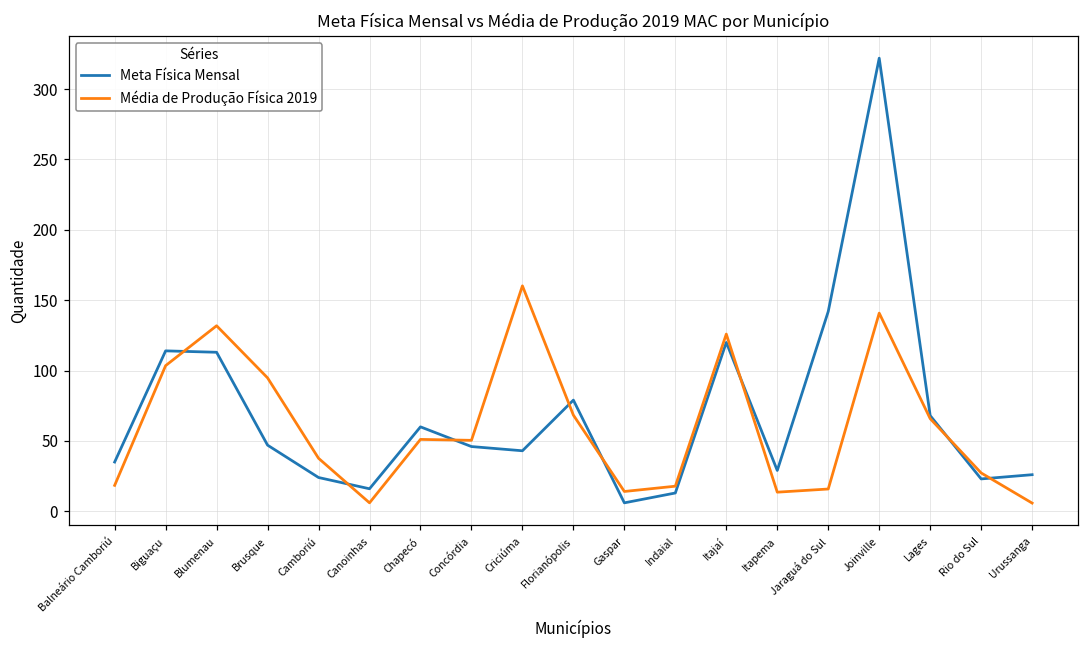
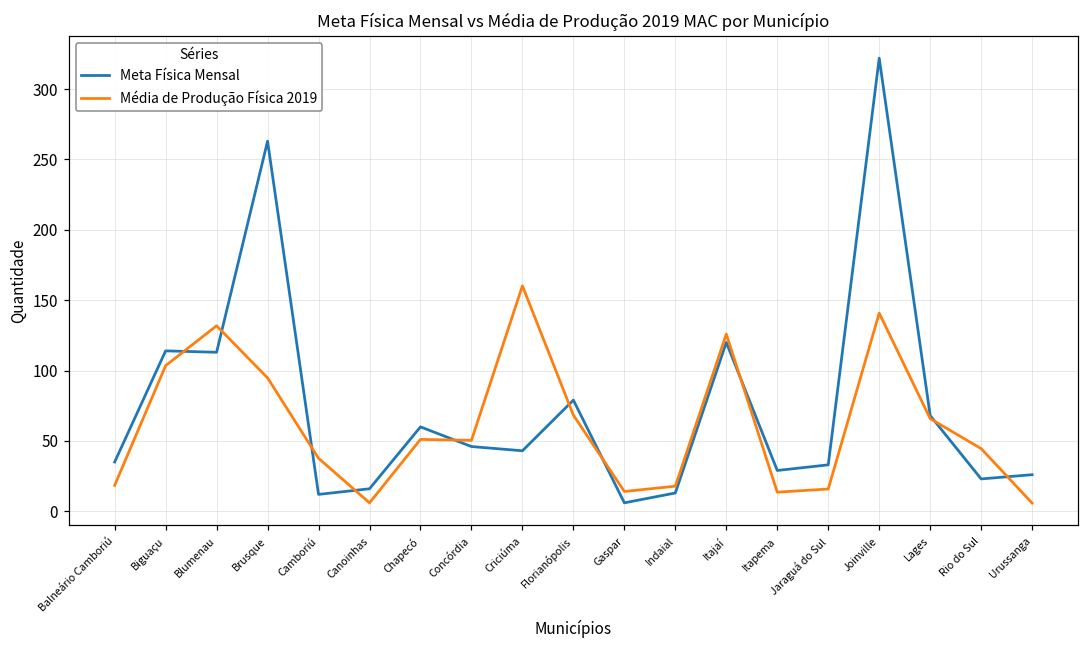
  {
    "Meta Física Mensal": {
      "Balneário Camboriú": 35,
      "Biguaçu": 114,
      "Blumenau": 113,
-     "Brusque": 47,
-     "Camboriú": 24,
+     "Brusque": 263,
+     "Camboriú": 12,
      "Canoinhas": 16,
      "Chapecó": 60,
      "Concórdia": 46,
      "Criciúma": 43,
      "Florianópolis": 79,
      "Gaspar": 6,
      "Indaial": 13,
      "Itajaí": 120,
      "Itapema": 29,
-     "Jaraguá do Sul": 142,
+     "Jaraguá do Sul": 33,
      "Joinville": 322,
      "Lages": 68,
      "Rio do Sul": 23,
      "Urussanga": 26
    },
    "Média de Produção Física 2019": {
      "Balneário Camboriú": 18,
      "Biguaçu": 104,
      "Blumenau": 132,
      "Brusque": 95,
      "Camboriú": 38,
      "Canoinhas": 6,
      "Chapecó": 51,
      "Concórdia": 50,
      "Criciúma": 160,
      "Florianópolis": 68,
      "Gaspar": 14,
      "Indaial": 18,
      "Itajaí": 126,
      "Itapema": 14,
      "Jaraguá do Sul": 16,
      "Joinville": 141,
      "Lages": 66,
-     "Rio do Sul": 27,
+     "Rio do Sul": 45,
      "Urussanga": 6
    }
  }
